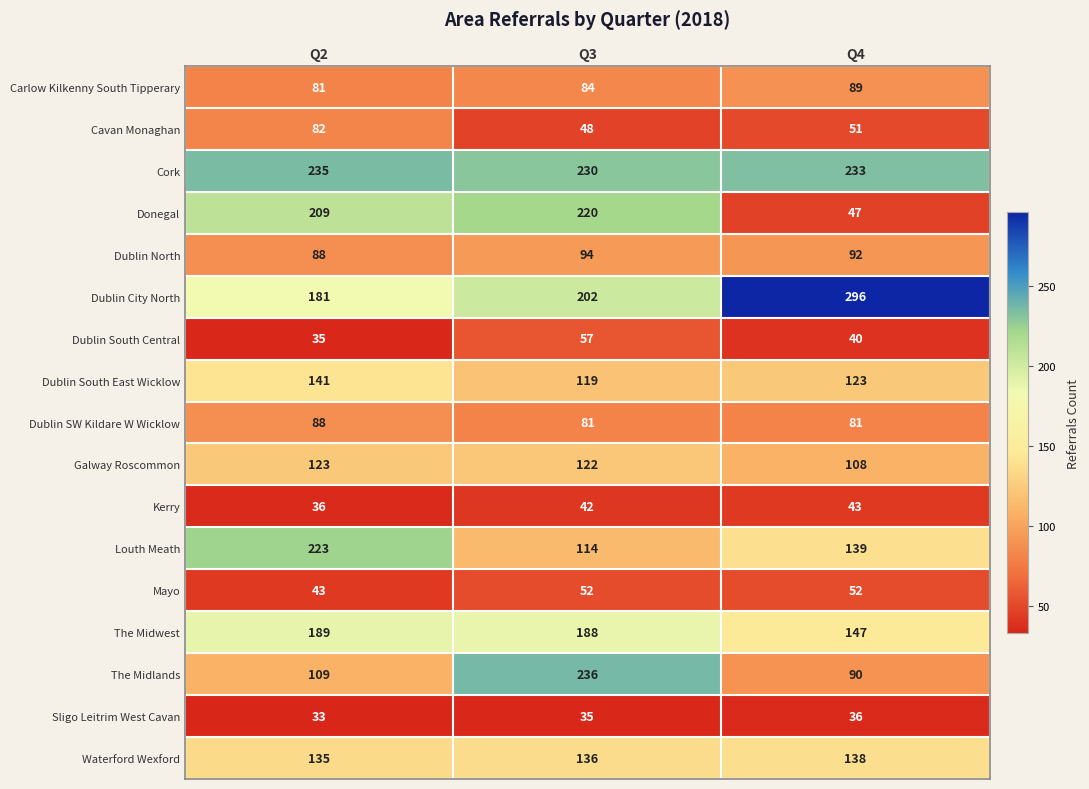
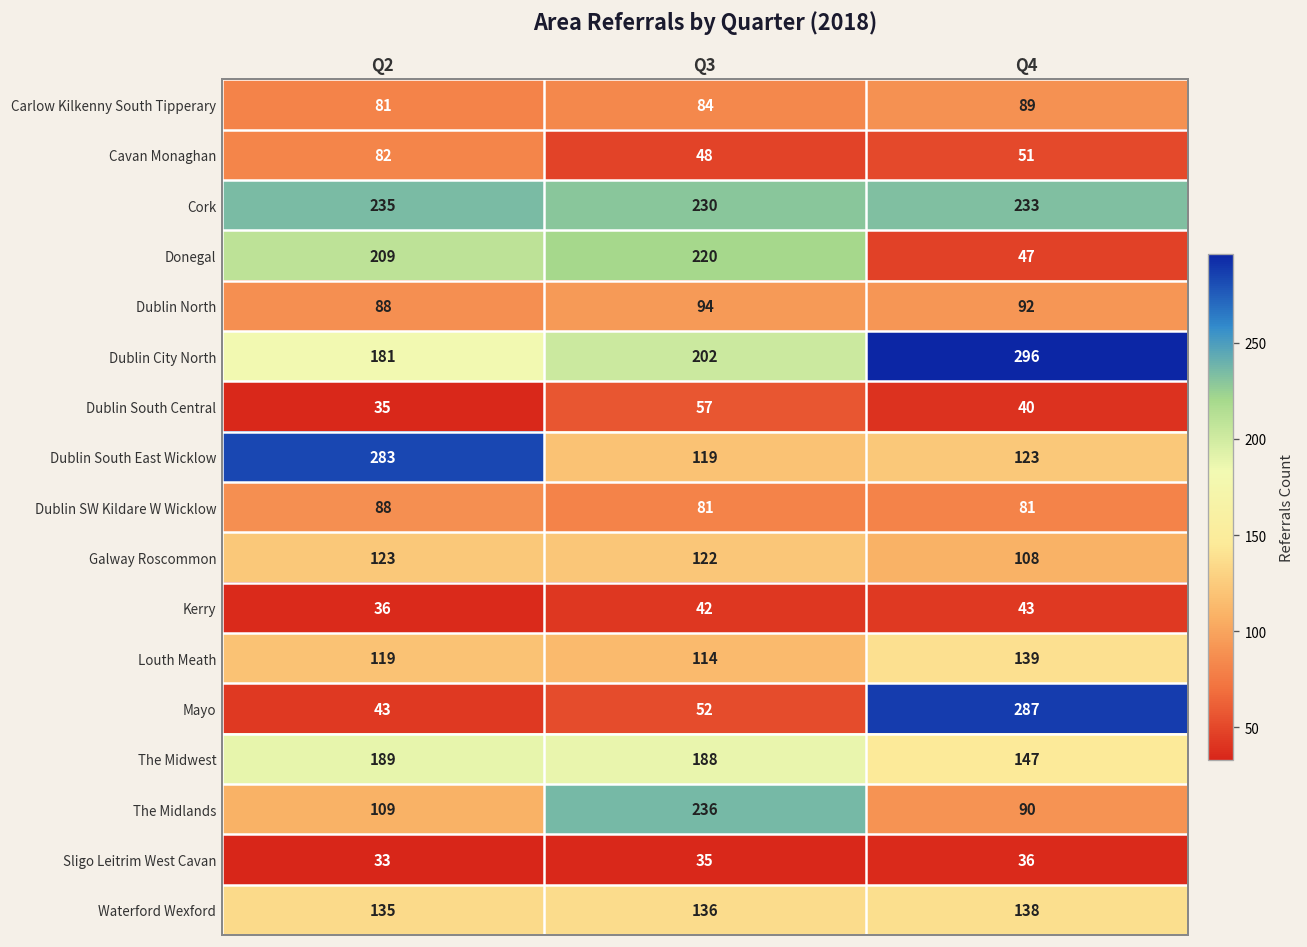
  {
    "Carlow Kilkenny South Tipperary": {
      "Q2": 81,
      "Q3": 84,
      "Q4": 89
    },
    "Cavan Monaghan": {
      "Q2": 82,
      "Q3": 48,
      "Q4": 51
    },
    "Cork": {
      "Q2": 235,
      "Q3": 230,
      "Q4": 233
    },
    "Donegal": {
      "Q2": 209,
      "Q3": 220,
      "Q4": 47
    },
    "Dublin North": {
      "Q2": 88,
      "Q3": 94,
      "Q4": 92
    },
    "Dublin City North": {
      "Q2": 181,
      "Q3": 202,
      "Q4": 296
    },
    "Dublin South Central": {
      "Q2": 35,
      "Q3": 57,
      "Q4": 40
    },
    "Dublin South East Wicklow": {
-     "Q2": 141,
+     "Q2": 283,
      "Q3": 119,
      "Q4": 123
    },
    "Dublin SW Kildare W Wicklow": {
      "Q2": 88,
      "Q3": 81,
      "Q4": 81
    },
    "Galway Roscommon": {
      "Q2": 123,
      "Q3": 122,
      "Q4": 108
    },
    "Kerry": {
      "Q2": 36,
      "Q3": 42,
      "Q4": 43
    },
    "Louth Meath": {
-     "Q2": 223,
+     "Q2": 119,
      "Q3": 114,
      "Q4": 139
    },
    "Mayo": {
      "Q2": 43,
      "Q3": 52,
-     "Q4": 52
+     "Q4": 287
    },
    "The Midwest": {
      "Q2": 189,
      "Q3": 188,
      "Q4": 147
    },
    "The Midlands": {
      "Q2": 109,
      "Q3": 236,
      "Q4": 90
    },
    "Sligo Leitrim West Cavan": {
      "Q2": 33,
      "Q3": 35,
      "Q4": 36
    },
    "Waterford Wexford": {
      "Q2": 135,
      "Q3": 136,
      "Q4": 138
    }
  }
